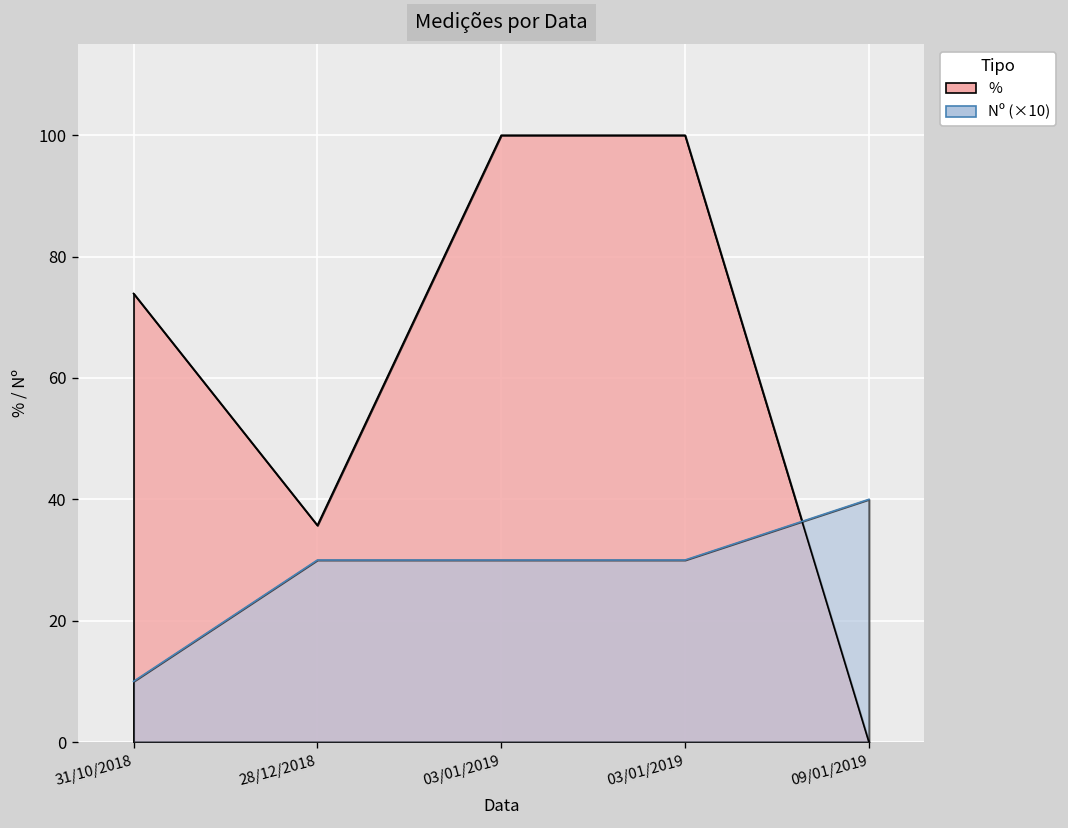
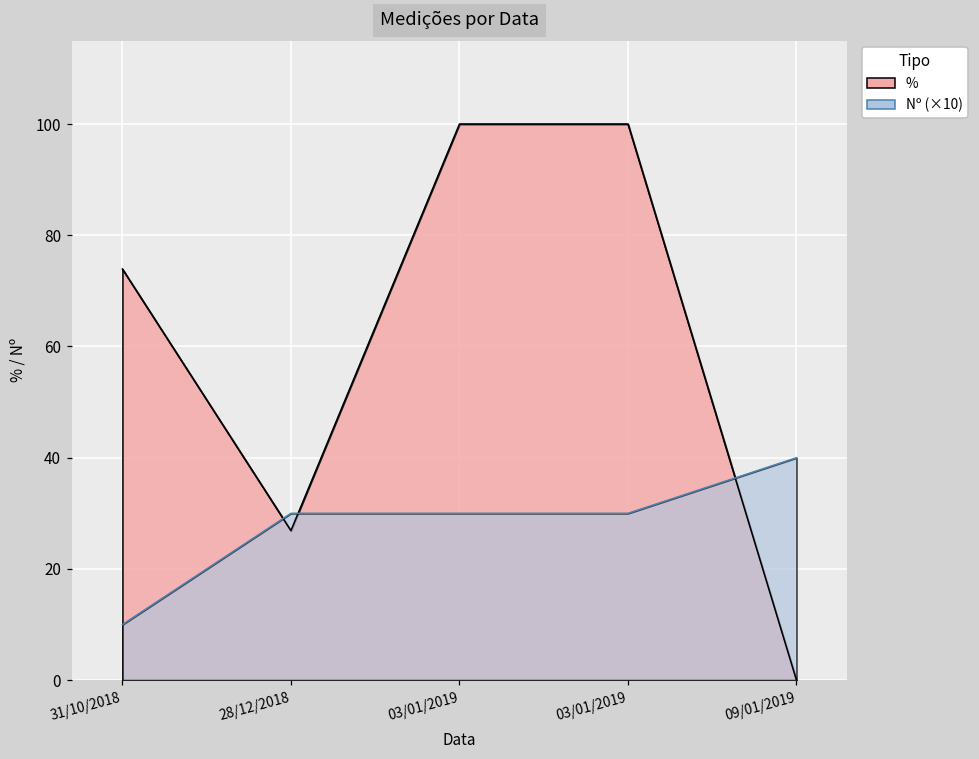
  {
    "%": {
      "31/10/2018": 74,
-     "28/12/2018": 36,
+     "28/12/2018": 27,
      "09/01/2019": 0
    },
    "Nº (×10)": {
      "31/10/2018": 10,
      "28/12/2018": 30,
      "09/01/2019": 40
    }
  }
